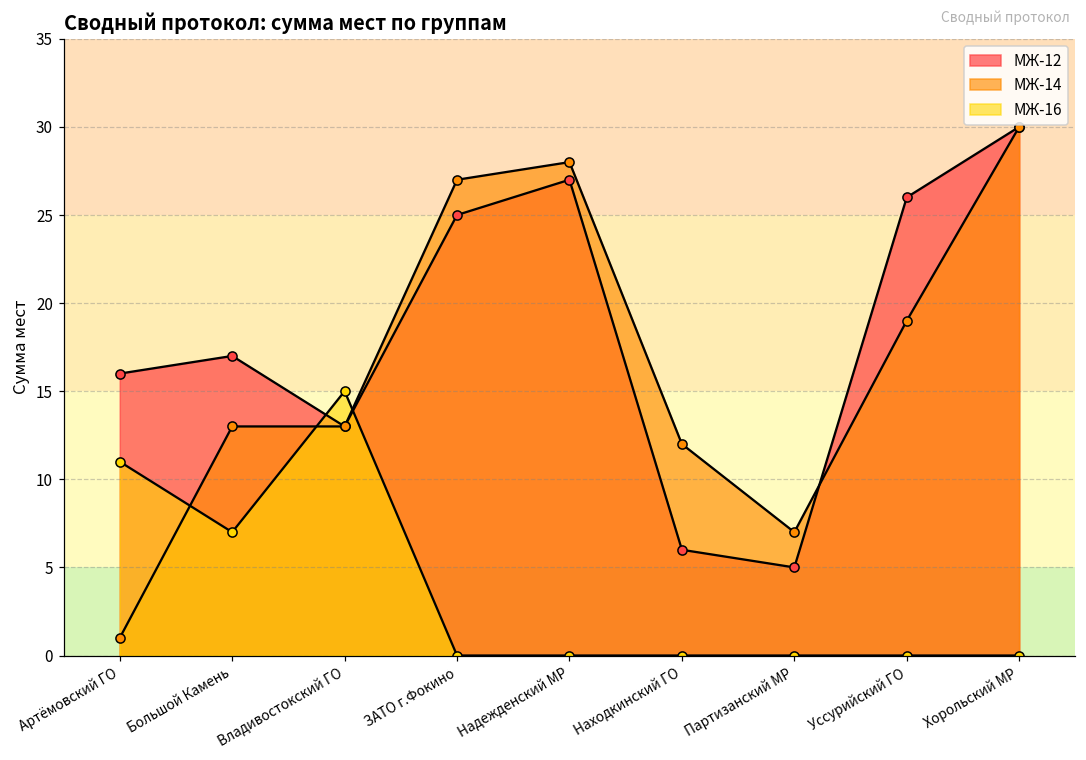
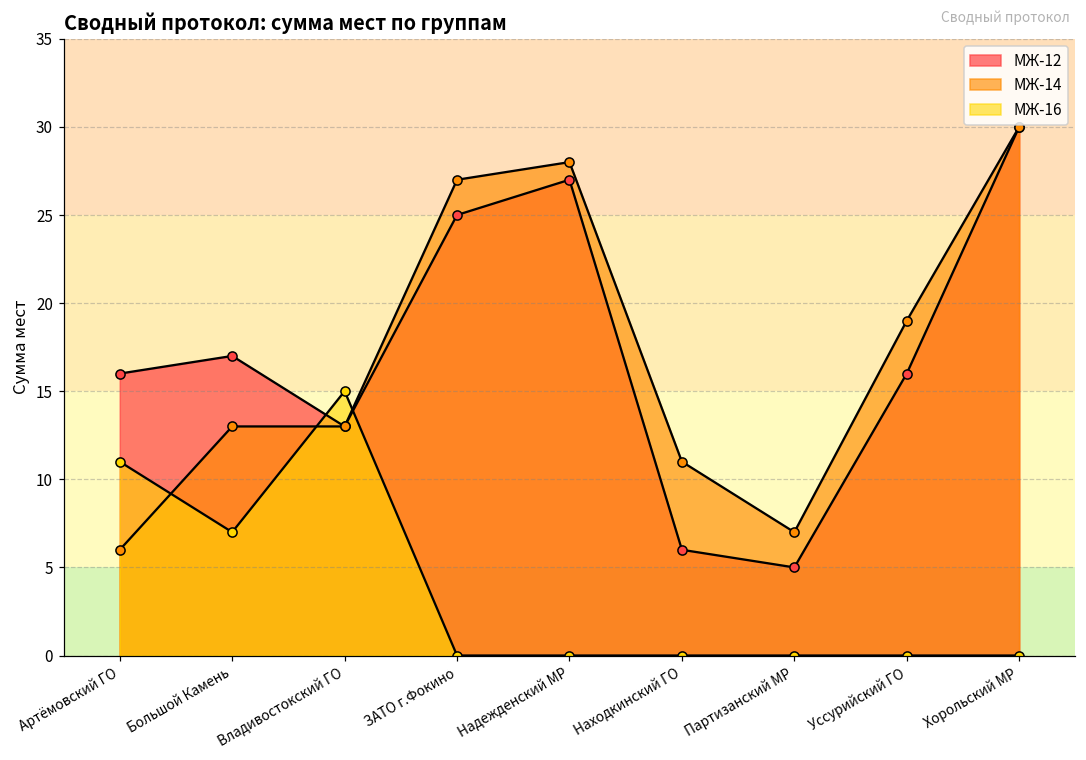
  {
    "МЖ-12": {
      "Артёмовский ГО": 16,
      "Большой Камень": 17,
      "ЗАТО г.Фокино": 25,
      "Надежденский МР": 27,
      "Находкинский ГО": 6,
      "Партизанский МР": 5,
-     "Уссурийский ГО": 26
+     "Уссурийский ГО": 16
    },
    "МЖ-14": {
-     "Артёмовский ГО": 1,
+     "Артёмовский ГО": 6,
      "Большой Камень": 13,
      "ЗАТО г.Фокино": 27,
      "Надежденский МР": 28,
-     "Находкинский ГО": 12,
+     "Находкинский ГО": 11,
      "Партизанский МР": 7,
      "Уссурийский ГО": 19
    },
    "МЖ-16": {
      "Артёмовский ГО": 11,
      "Большой Камень": 7,
      "Владивостокский ГО": 15,
      "ЗАТО г.Фокино": 0,
      "Надежденский МР": 0,
      "Находкинский ГО": 0,
      "Партизанский МР": 0,
      "Уссурийский ГО": 0,
      "Хорольский МР": 0
    }
  }
